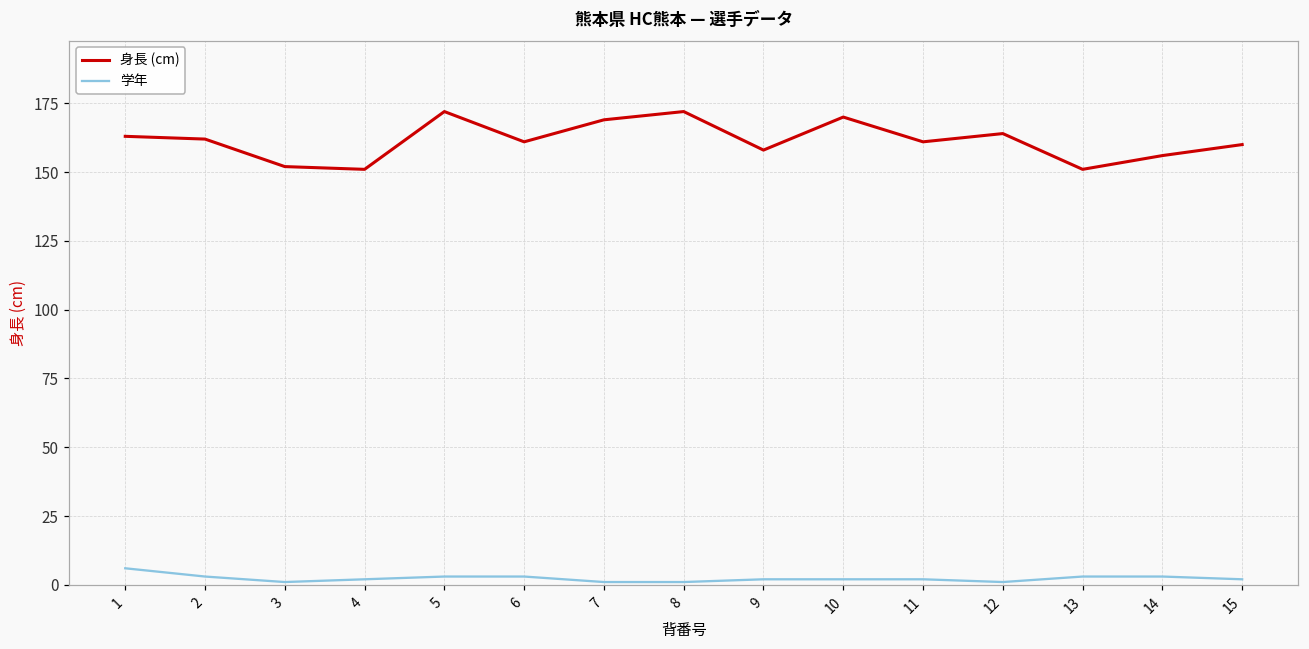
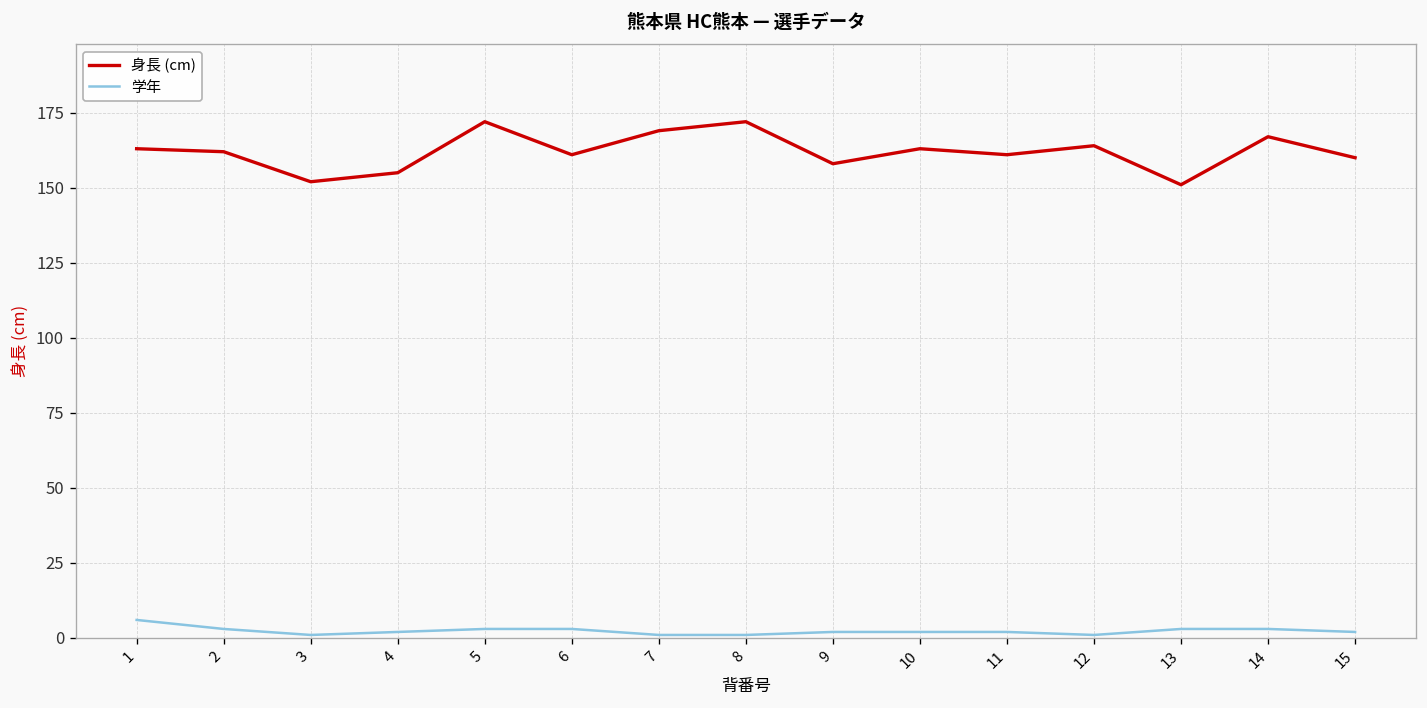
  {
    "身長 (cm)": {
      "1": 163,
      "2": 162,
      "3": 152,
-     "4": 151,
+     "4": 155,
      "5": 172,
      "6": 161,
      "7": 169,
      "8": 172,
      "9": 158,
-     "10": 170,
+     "10": 163,
      "11": 161,
      "12": 164,
      "13": 151,
-     "14": 156,
+     "14": 167,
      "15": 160
    },
    "学年": {
      "1": 6,
      "2": 3,
      "3": 1,
      "4": 2,
      "5": 3,
      "6": 3,
      "7": 1,
      "8": 1,
      "9": 2,
      "10": 2,
      "11": 2,
      "12": 1,
      "13": 3,
      "14": 3,
      "15": 2
    }
  }
